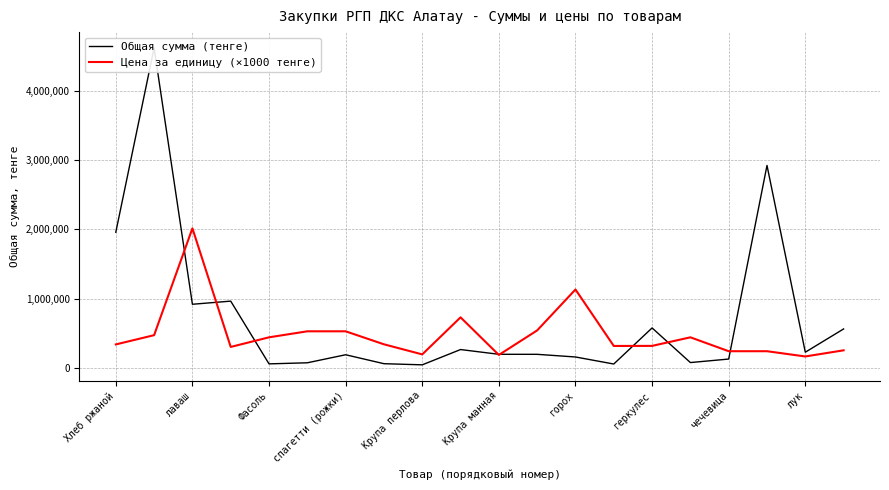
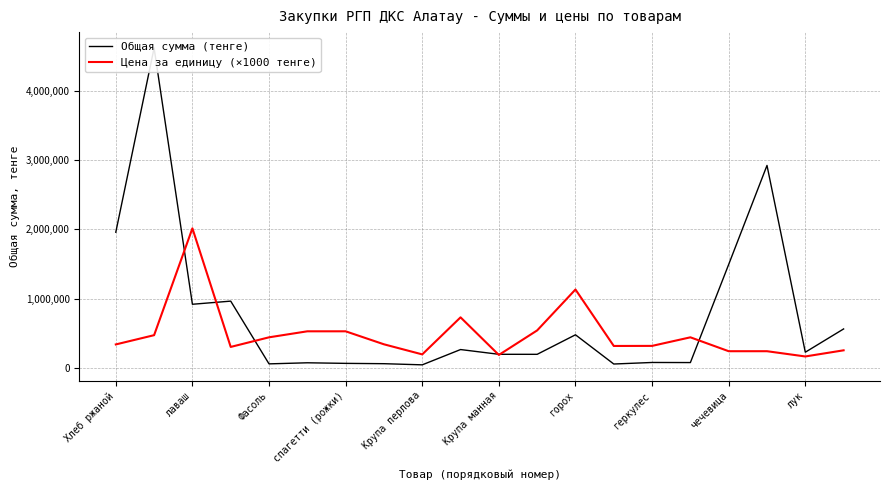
  {
    "Общая сумма (тенге)": {
      "Хлеб ржаной": "2,000,000",
      "лаваш": "900,000",
      "Фасоль": "100,000",
-     "спагетти (рожки)": "200,000",
+     "спагетти (рожки)": "100,000",
      "Крупа перлова": "0",
-     "горох": "200,000",
-     "геркулес": "600,000",
-     "чечевица": "100,000",
+     "горох": "500,000",
+     "геркулес": "100,000",
+     "чечевица": "1,500,000",
      "лук": "200,000"
    },
    "Цена за единицу (×1000 тенге)": {
      "Хлеб ржаной": "300,000",
      "лаваш": "2,000,000",
      "Фасоль": "400,000",
      "спагетти (рожки)": "500,000",
      "Крупа перлова": "200,000",
      "горох": "1,100,000",
      "геркулес": "300,000",
      "чечевица": "200,000",
      "лук": "200,000"
    }
  }
